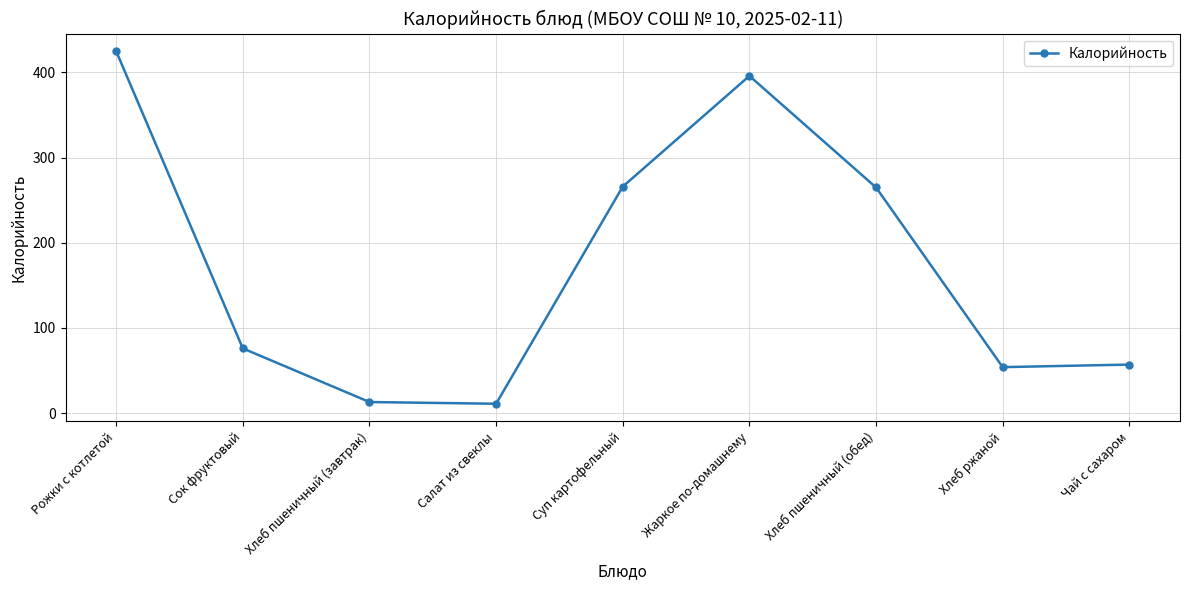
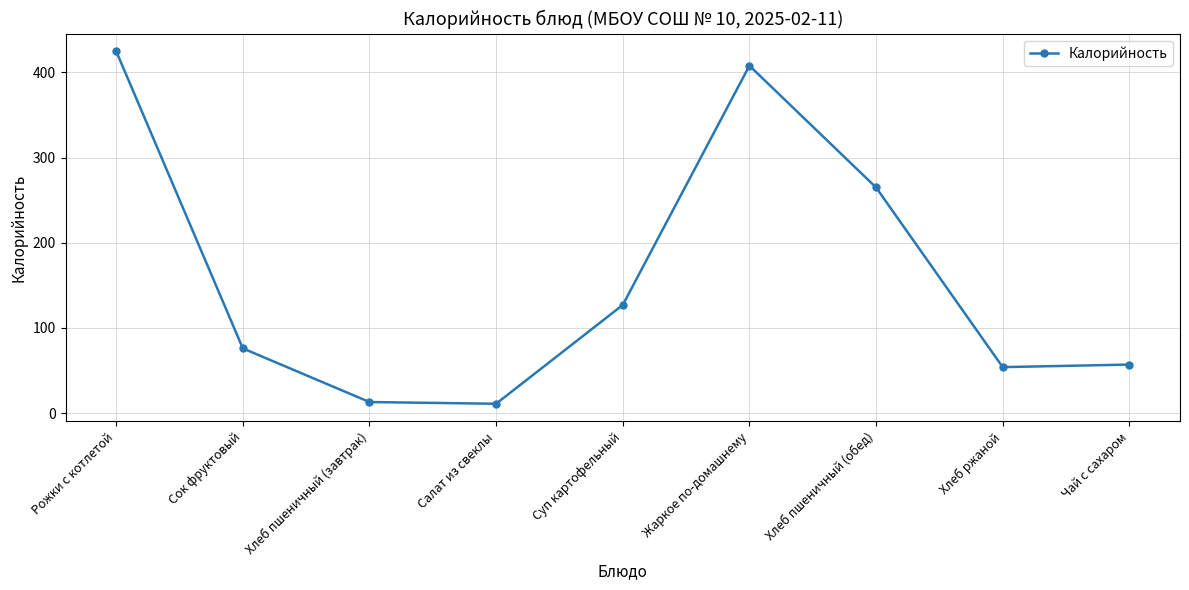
  {
    "Рожки с котлетой": 430,
    "Сок фруктовый": 80,
    "Хлеб пшеничный (завтрак)": 10,
    "Салат из свеклы": 10,
-   "Суп картофельный": 270,
-   "Жаркое по-домашнему": 400,
+   "Суп картофельный": 130,
+   "Жаркое по-домашнему": 410,
    "Хлеб пшеничный (обед)": 270,
    "Хлеб ржаной": 50,
    "Чай с сахаром": 60
  }
